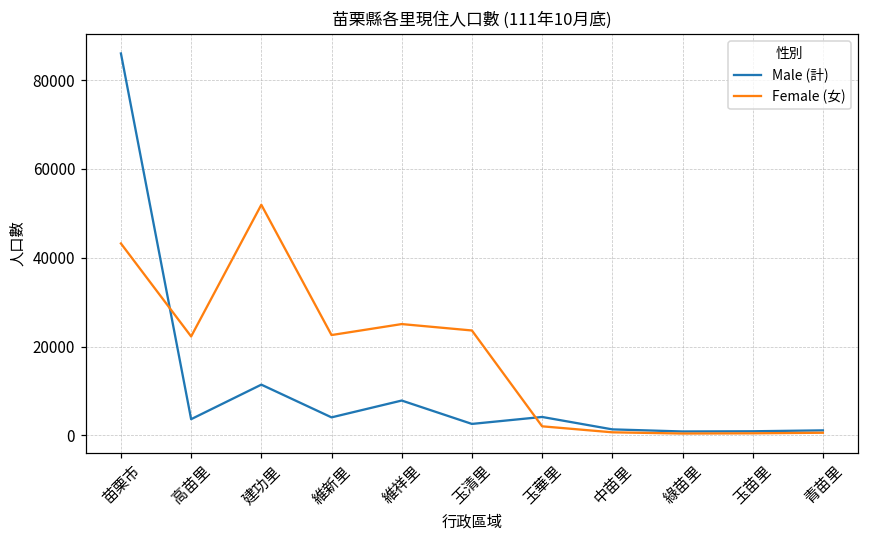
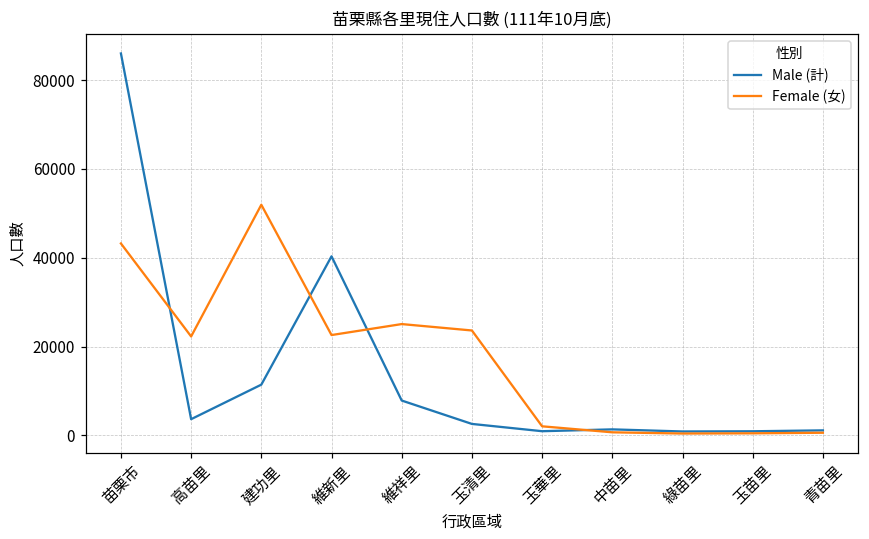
  {
    "Male (計)": {
      "苗栗市": 86000,
      "高苗里": 4000,
      "建功里": 11000,
-     "維新里": 4000,
+     "維新里": 40000,
      "維祥里": 8000,
      "玉清里": 3000,
-     "玉華里": 4000,
+     "玉華里": 1000,
      "中苗里": 1000
    },
    "Female (女)": {
      "苗栗市": 43000,
      "高苗里": 22000,
      "建功里": 52000,
      "維新里": 23000,
      "維祥里": 25000,
      "玉清里": 24000,
      "玉華里": 2000,
      "中苗里": 1000
    }
  }
